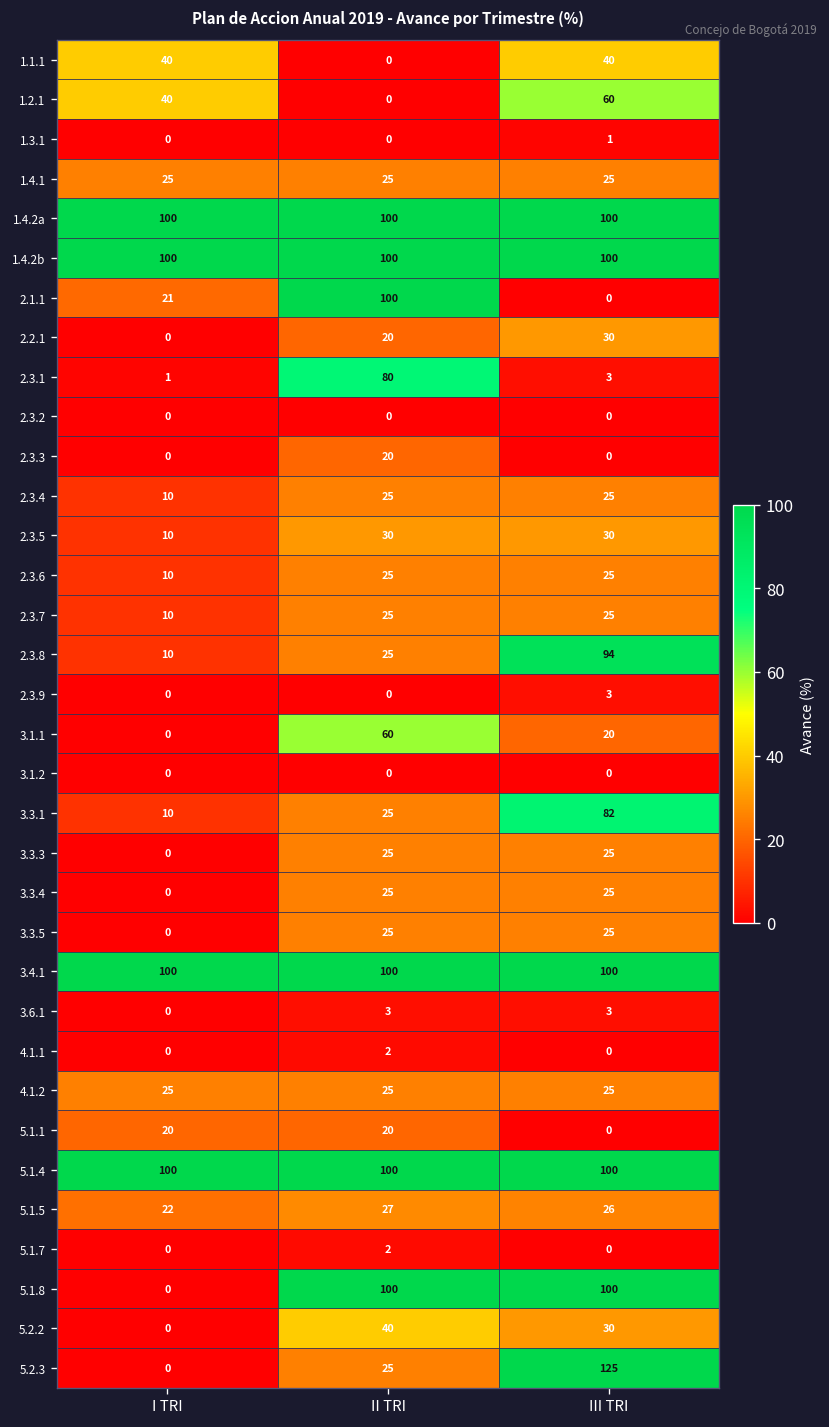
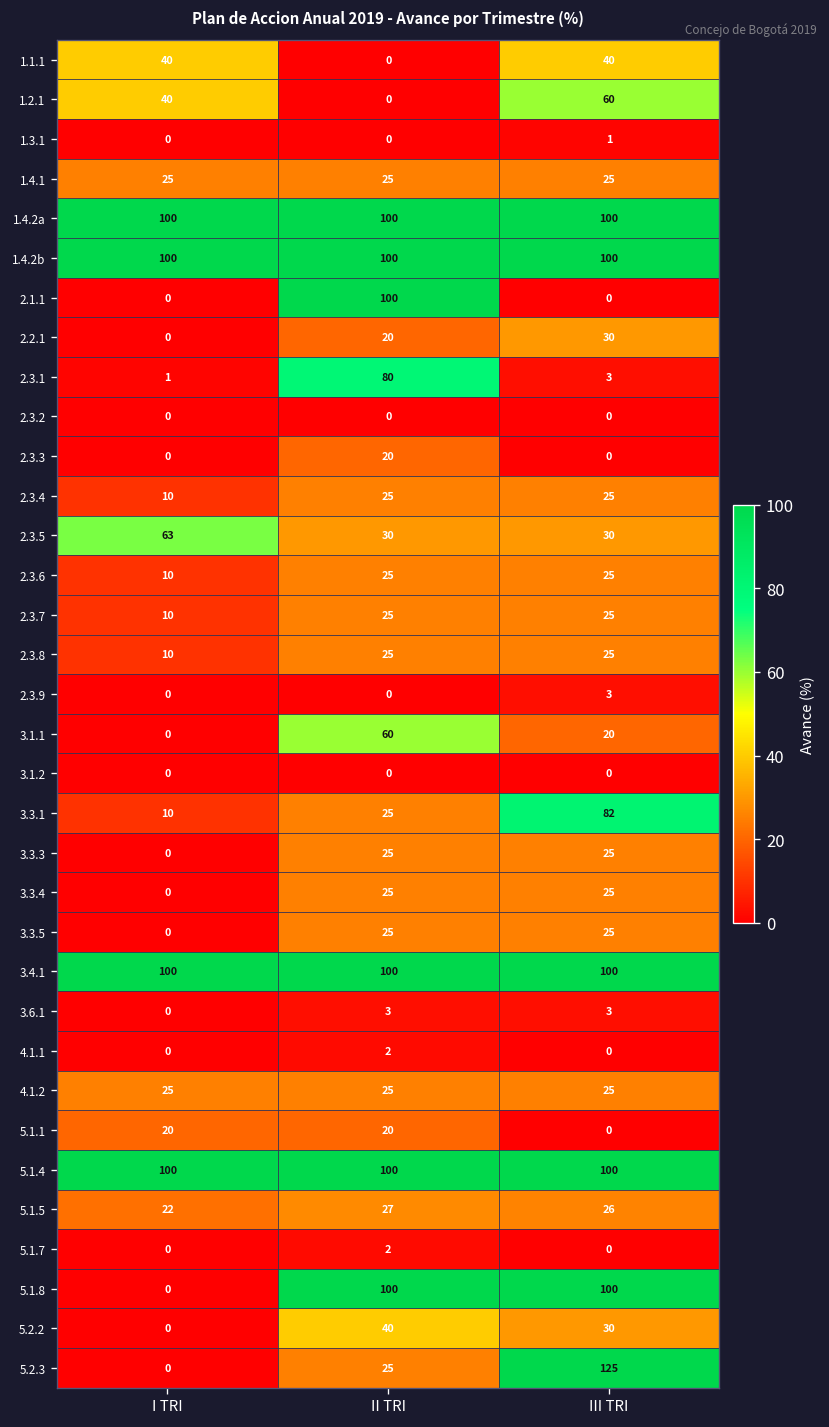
  {
    "1.1.1": {
      "I TRI": 40,
      "II TRI": 0,
      "III TRI": 40
    },
    "1.2.1": {
      "I TRI": 40,
      "II TRI": 0,
      "III TRI": 60
    },
    "1.3.1": {
      "I TRI": 0,
      "II TRI": 0,
      "III TRI": 1
    },
    "1.4.1": {
      "I TRI": 25,
      "II TRI": 25,
      "III TRI": 25
    },
    "1.4.2a": {
      "I TRI": 100,
      "II TRI": 100,
      "III TRI": 100
    },
    "1.4.2b": {
      "I TRI": 100,
      "II TRI": 100,
      "III TRI": 100
    },
    "2.1.1": {
-     "I TRI": 21,
+     "I TRI": 0,
      "II TRI": 100,
      "III TRI": 0
    },
    "2.2.1": {
      "I TRI": 0,
      "II TRI": 20,
      "III TRI": 30
    },
    "2.3.1": {
      "I TRI": 1,
      "II TRI": 80,
      "III TRI": 3
    },
    "2.3.2": {
      "I TRI": 0,
      "II TRI": 0,
      "III TRI": 0
    },
    "2.3.3": {
      "I TRI": 0,
      "II TRI": 20,
      "III TRI": 0
    },
    "2.3.4": {
      "I TRI": 10,
      "II TRI": 25,
      "III TRI": 25
    },
    "2.3.5": {
-     "I TRI": 10,
+     "I TRI": 63,
      "II TRI": 30,
      "III TRI": 30
    },
    "2.3.6": {
      "I TRI": 10,
      "II TRI": 25,
      "III TRI": 25
    },
    "2.3.7": {
      "I TRI": 10,
      "II TRI": 25,
      "III TRI": 25
    },
    "2.3.8": {
      "I TRI": 10,
      "II TRI": 25,
-     "III TRI": 94
+     "III TRI": 25
    },
    "2.3.9": {
      "I TRI": 0,
      "II TRI": 0,
      "III TRI": 3
    },
    "3.1.1": {
      "I TRI": 0,
      "II TRI": 60,
      "III TRI": 20
    },
    "3.1.2": {
      "I TRI": 0,
      "II TRI": 0,
      "III TRI": 0
    },
    "3.3.1": {
      "I TRI": 10,
      "II TRI": 25,
      "III TRI": 82
    },
    "3.3.3": {
      "I TRI": 0,
      "II TRI": 25,
      "III TRI": 25
    },
    "3.3.4": {
      "I TRI": 0,
      "II TRI": 25,
      "III TRI": 25
    },
    "3.3.5": {
      "I TRI": 0,
      "II TRI": 25,
      "III TRI": 25
    },
    "3.4.1": {
      "I TRI": 100,
      "II TRI": 100,
      "III TRI": 100
    },
    "3.6.1": {
      "I TRI": 0,
      "II TRI": 3,
      "III TRI": 3
    },
    "4.1.1": {
      "I TRI": 0,
      "II TRI": 2,
      "III TRI": 0
    },
    "4.1.2": {
      "I TRI": 25,
      "II TRI": 25,
      "III TRI": 25
    },
    "5.1.1": {
      "I TRI": 20,
      "II TRI": 20,
      "III TRI": 0
    },
    "5.1.4": {
      "I TRI": 100,
      "II TRI": 100,
      "III TRI": 100
    },
    "5.1.5": {
      "I TRI": 22,
      "II TRI": 27,
      "III TRI": 26
    },
    "5.1.7": {
      "I TRI": 0,
      "II TRI": 2,
      "III TRI": 0
    },
    "5.1.8": {
      "I TRI": 0,
      "II TRI": 100,
      "III TRI": 100
    },
    "5.2.2": {
      "I TRI": 0,
      "II TRI": 40,
      "III TRI": 30
    },
    "5.2.3": {
      "I TRI": 0,
      "II TRI": 25,
      "III TRI": 125
    }
  }
